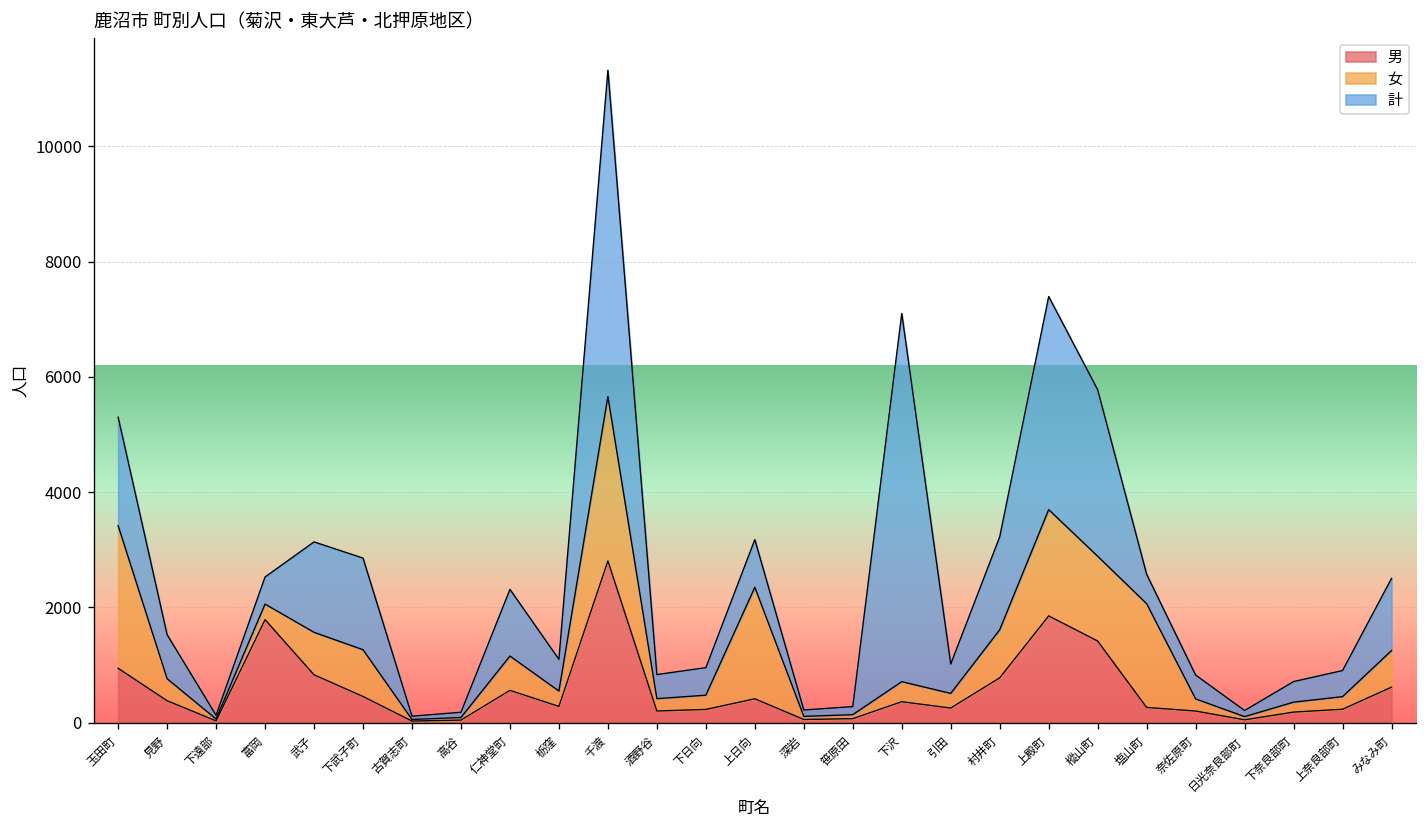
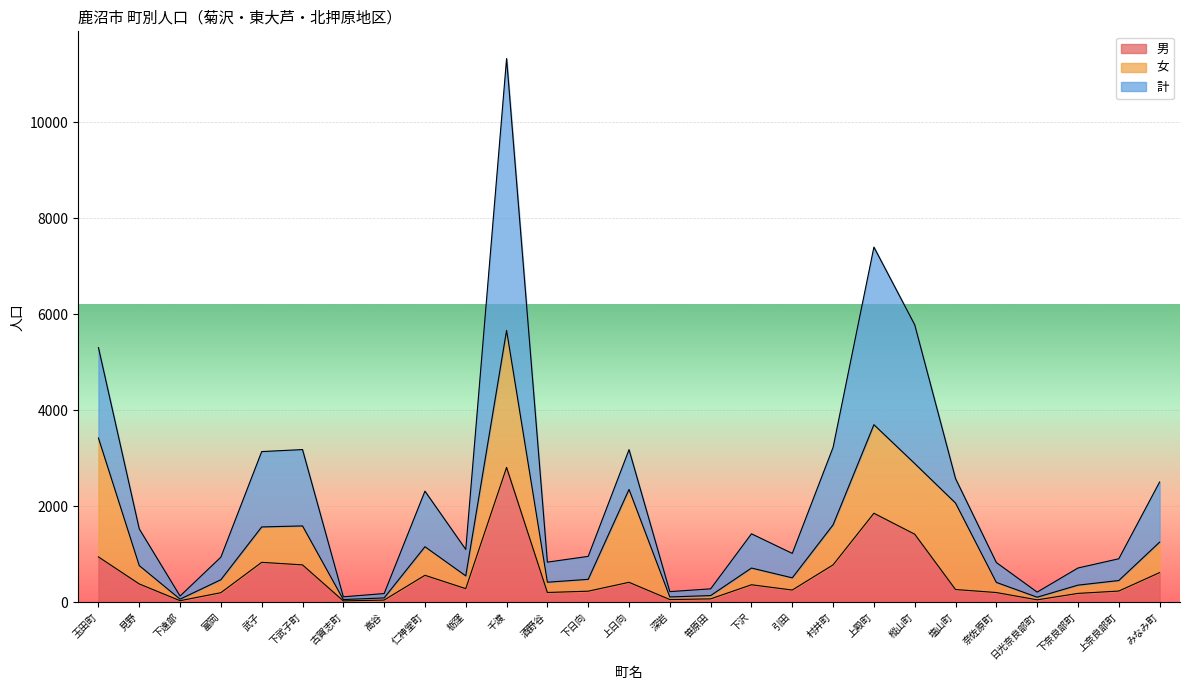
  {
    "男": {
      "玉田町": 900,
      "見野": 400,
-     "富岡": 1800,
+     "富岡": 200,
      "武子": 800,
-     "下武子町": 500,
+     "下武子町": 800,
      "仁神堂町": 600,
      "栃窪": 300,
      "千渡": 2800,
      "酒野谷": 200,
      "下日向": 200,
      "上日向": 400,
      "笹原田": 100,
      "下沢": 400,
      "引田": 300,
      "村井町": 800,
      "上殿町": 1900,
      "樅山町": 1400,
      "塩山町": 300,
      "奈佐原町": 200,
      "日光奈良部町": 100,
      "下奈良部町": 200,
      "上奈良部町": 200,
      "みなみ町": 600
    },
    "女": {
      "玉田町": 2500,
      "見野": 400,
      "富岡": 300,
      "武子": 700,
      "下武子町": 800,
      "仁神堂町": 600,
      "栃窪": 300,
      "千渡": 2900,
      "酒野谷": 200,
      "下日向": 200,
      "上日向": 1900,
      "笹原田": 100,
      "下沢": 300,
      "引田": 300,
      "村井町": 800,
      "上殿町": 1800,
      "樅山町": 1500,
      "塩山町": 1800,
      "奈佐原町": 200,
      "日光奈良部町": 100,
      "下奈良部町": 200,
      "上奈良部町": 200,
      "みなみ町": 600
    },
    "計": {
      "玉田町": 1900,
      "見野": 800,
      "下遠部": 100,
      "富岡": 500,
      "武子": 1600,
      "下武子町": 1600,
      "古賀志町": 100,
      "高谷": 100,
      "仁神堂町": 1200,
      "栃窪": 600,
      "千渡": 5700,
      "酒野谷": 400,
      "下日向": 500,
      "上日向": 800,
      "深岩": 100,
      "笹原田": 100,
-     "下沢": 6400,
+     "下沢": 700,
      "引田": 500,
      "村井町": 1600,
      "上殿町": 3700,
      "樅山町": 2900,
      "塩山町": 500,
      "奈佐原町": 400,
      "日光奈良部町": 100,
      "下奈良部町": 400,
      "上奈良部町": 500,
      "みなみ町": 1300
    }
  }
